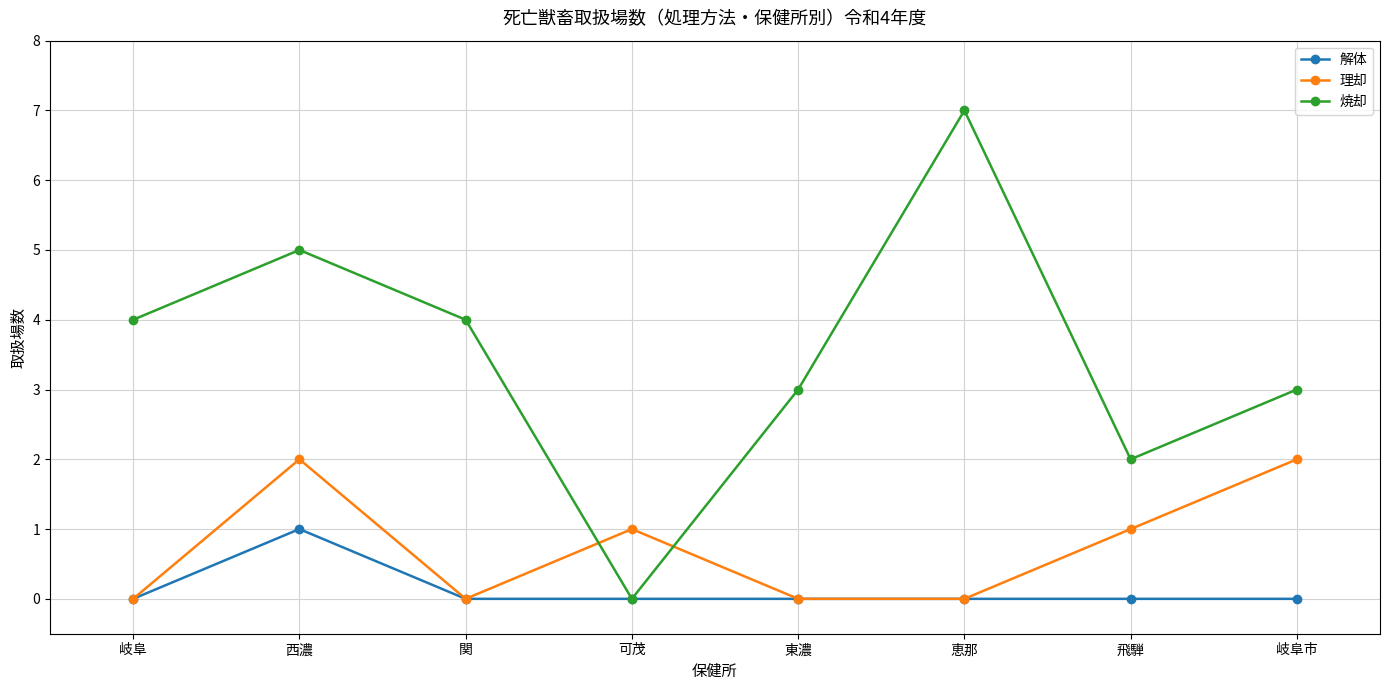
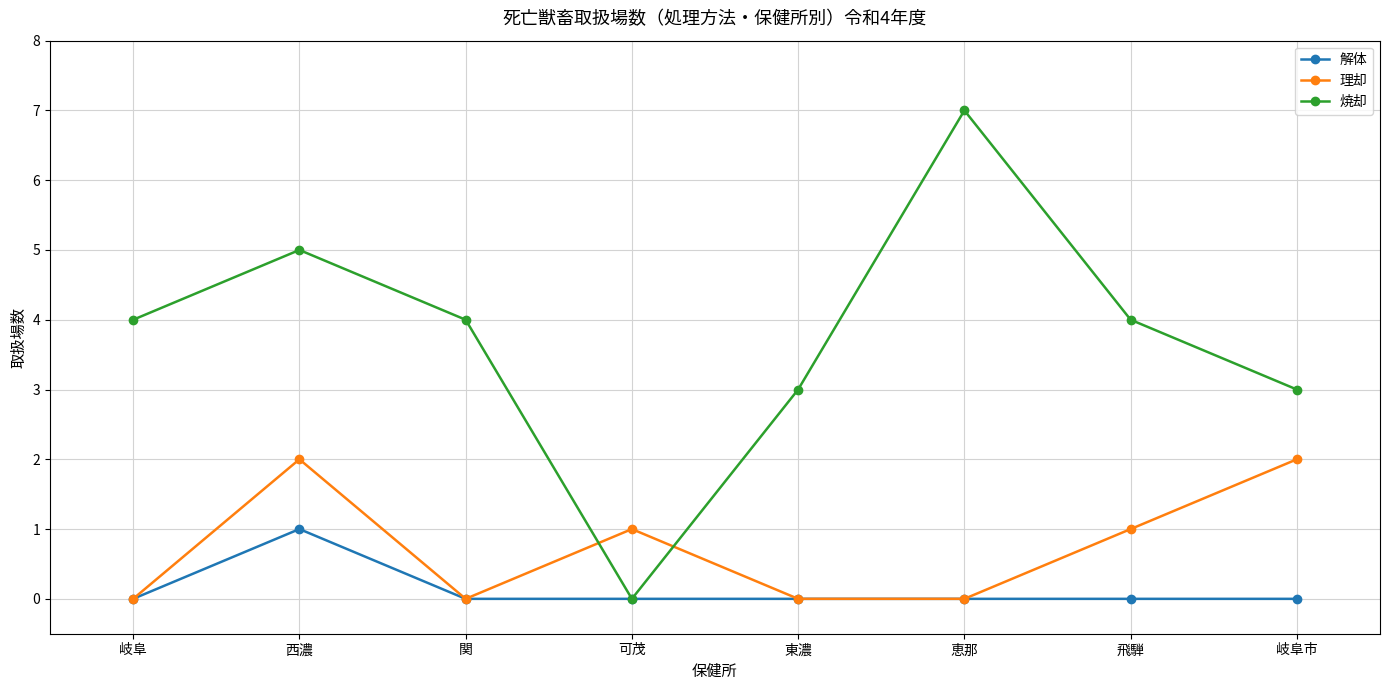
  {
    "解体": {
      "西濃": 1,
      "飛騨": 0,
      "岐阜市": 0
    },
    "理却": {
      "西濃": 2,
      "可茂": 1,
      "飛騨": 1,
      "岐阜市": 2
    },
    "焼却": {
      "岐阜": 4,
      "西濃": 5,
      "関": 4,
      "東濃": 3,
      "恵那": 7,
-     "飛騨": 2,
+     "飛騨": 4,
      "岐阜市": 3
    }
  }
